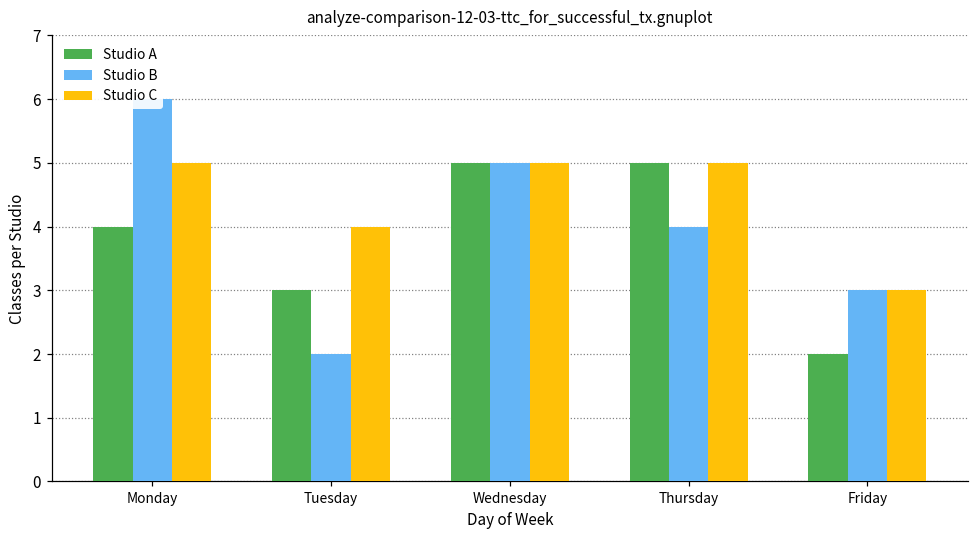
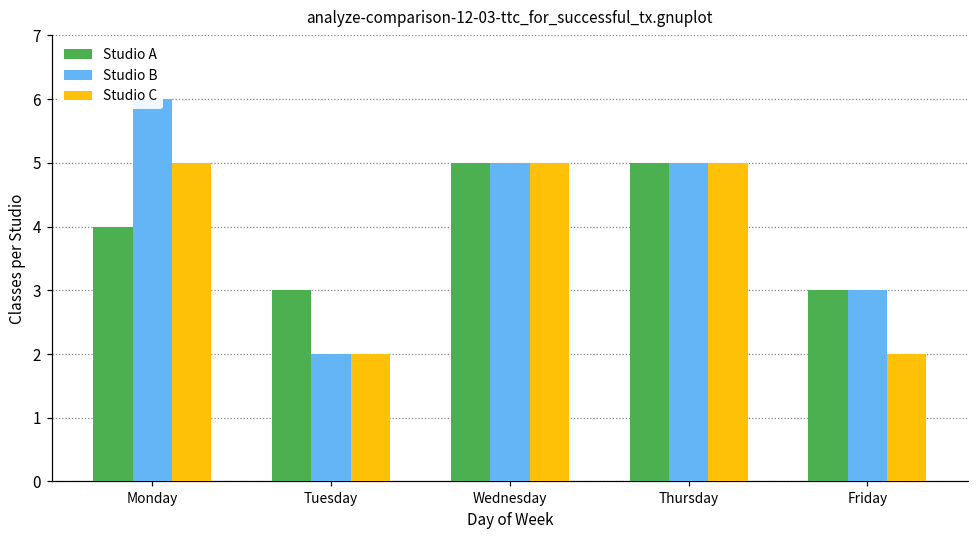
  {
    "Studio A": {
      "Monday": 4,
      "Tuesday": 3,
      "Wednesday": 5,
      "Thursday": 5,
-     "Friday": 2
+     "Friday": 3
    },
    "Studio B": {
      "Tuesday": 2,
      "Wednesday": 5,
-     "Thursday": 4,
+     "Thursday": 5,
      "Friday": 3
    },
    "Studio C": {
      "Monday": 5,
-     "Tuesday": 4,
+     "Tuesday": 2,
      "Wednesday": 5,
      "Thursday": 5,
-     "Friday": 3
+     "Friday": 2
    }
  }
